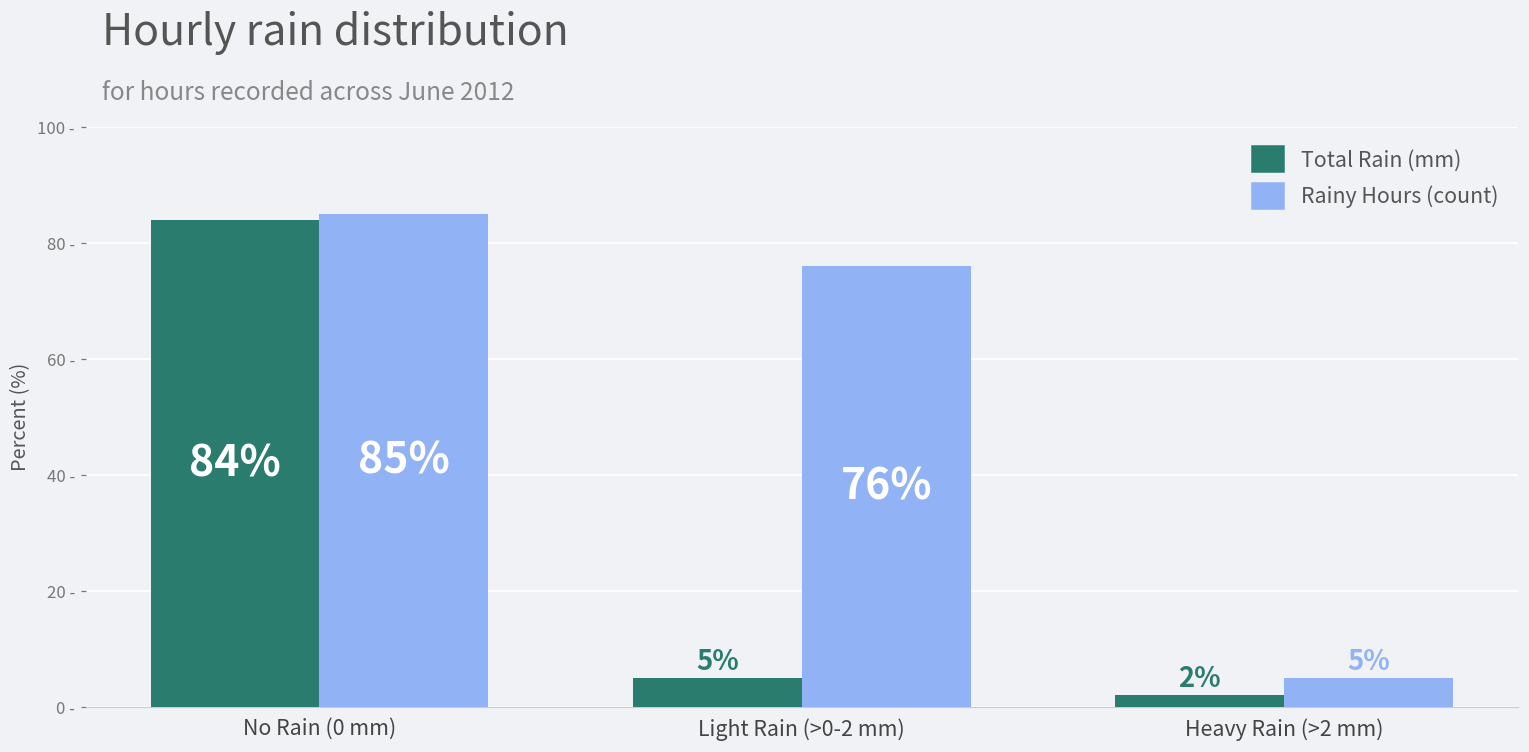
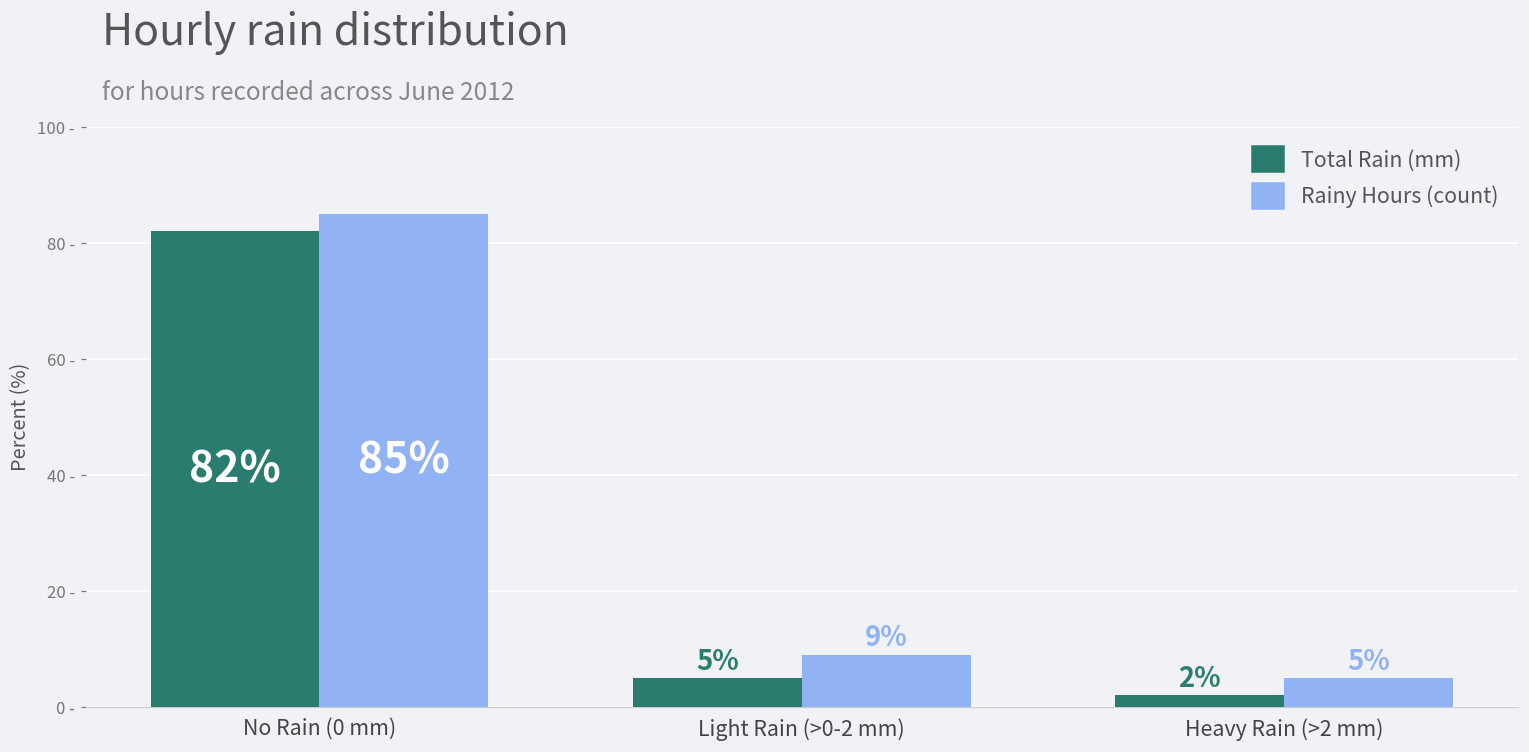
  {
    "Total Rain (mm)": {
-     "No Rain (0 mm)": "84%",
+     "No Rain (0 mm)": "82%",
      "Light Rain (>0-2 mm)": "5%",
      "Heavy Rain (>2 mm)": "2%"
    },
    "Rainy Hours (count)": {
      "No Rain (0 mm)": "85%",
-     "Light Rain (>0-2 mm)": "76%",
+     "Light Rain (>0-2 mm)": "9%",
      "Heavy Rain (>2 mm)": "5%"
    }
  }
